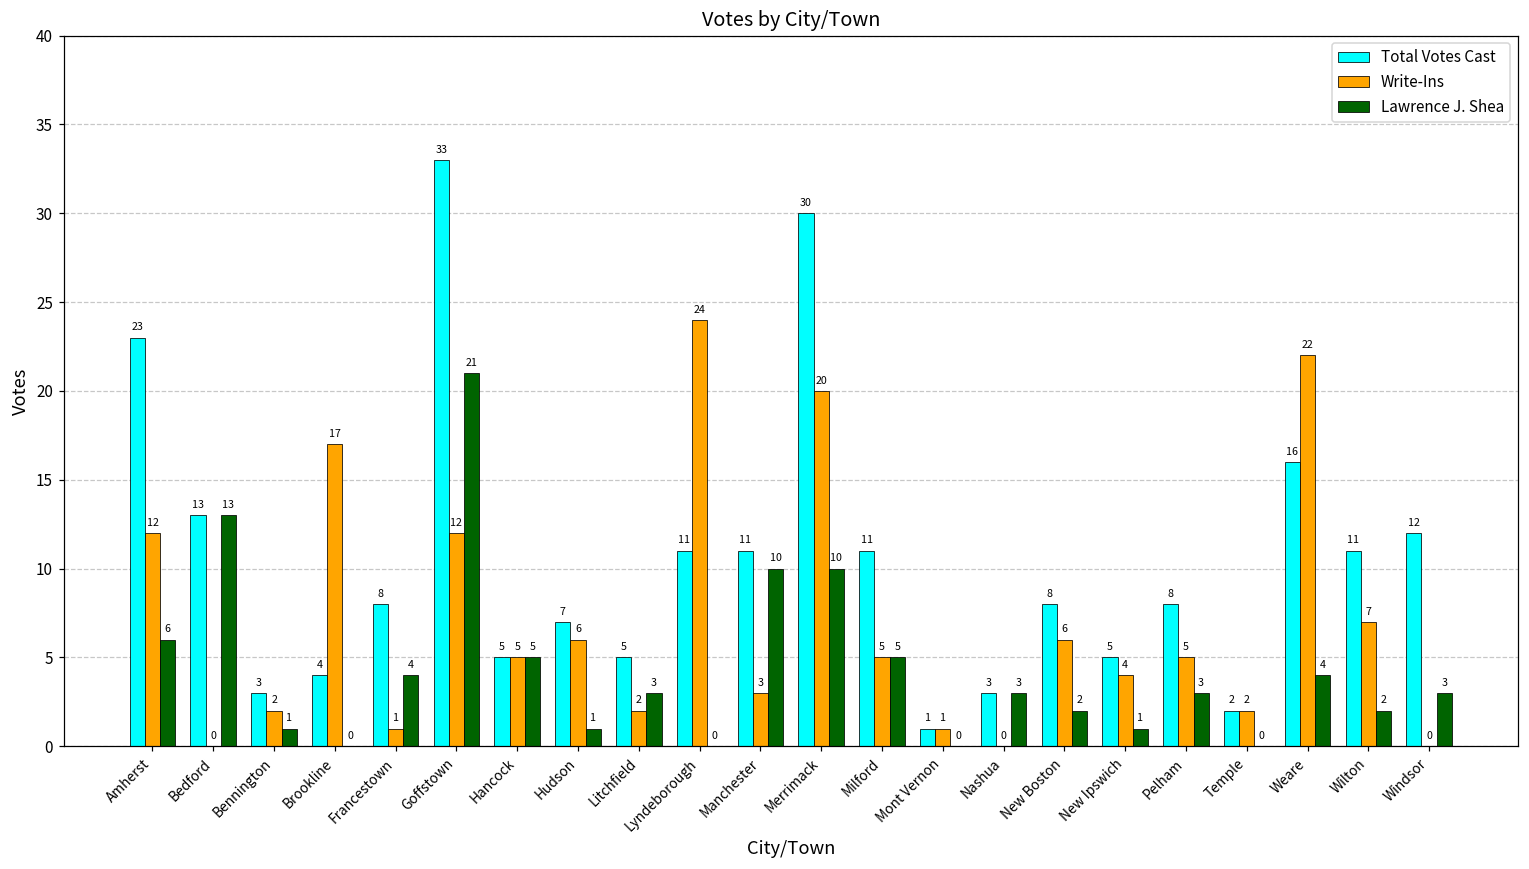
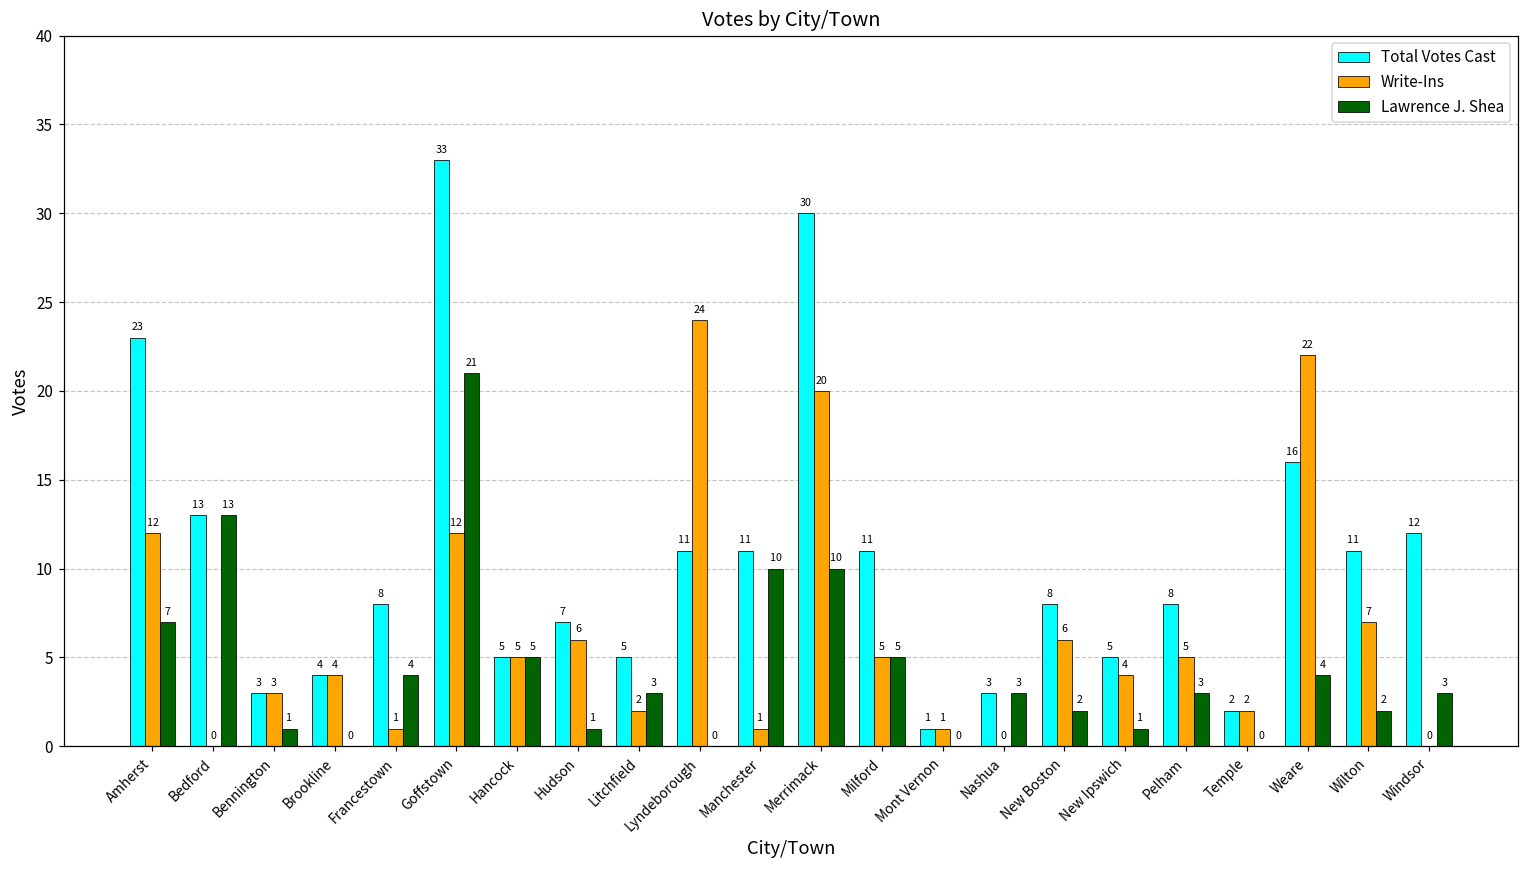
  {
    "Total Votes Cast": {
      "Amherst": 23,
      "Bedford": 13,
      "Bennington": 3,
      "Brookline": 4,
      "Francestown": 8,
      "Goffstown": 33,
      "Hancock": 5,
      "Hudson": 7,
      "Litchfield": 5,
      "Lyndeborough": 11,
      "Manchester": 11,
      "Merrimack": 30,
      "Milford": 11,
      "Mont Vernon": 1,
      "Nashua": 3,
      "New Boston": 8,
      "New Ipswich": 5,
      "Pelham": 8,
      "Temple": 2,
      "Weare": 16,
      "Wilton": 11,
      "Windsor": 12
    },
    "Write-Ins": {
      "Amherst": 12,
      "Bedford": 0,
-     "Bennington": 2,
-     "Brookline": 17,
+     "Bennington": 3,
+     "Brookline": 4,
      "Francestown": 1,
      "Goffstown": 12,
      "Hancock": 5,
      "Hudson": 6,
      "Litchfield": 2,
      "Lyndeborough": 24,
-     "Manchester": 3,
+     "Manchester": 1,
      "Merrimack": 20,
      "Milford": 5,
      "Mont Vernon": 1,
      "Nashua": 0,
      "New Boston": 6,
      "New Ipswich": 4,
      "Pelham": 5,
      "Temple": 2,
      "Weare": 22,
      "Wilton": 7,
      "Windsor": 0
    },
    "Lawrence J. Shea": {
-     "Amherst": 6,
+     "Amherst": 7,
      "Bedford": 13,
      "Bennington": 1,
      "Brookline": 0,
      "Francestown": 4,
      "Goffstown": 21,
      "Hancock": 5,
      "Hudson": 1,
      "Litchfield": 3,
      "Lyndeborough": 0,
      "Manchester": 10,
      "Merrimack": 10,
      "Milford": 5,
      "Mont Vernon": 0,
      "Nashua": 3,
      "New Boston": 2,
      "New Ipswich": 1,
      "Pelham": 3,
      "Temple": 0,
      "Weare": 4,
      "Wilton": 2,
      "Windsor": 3
    }
  }
